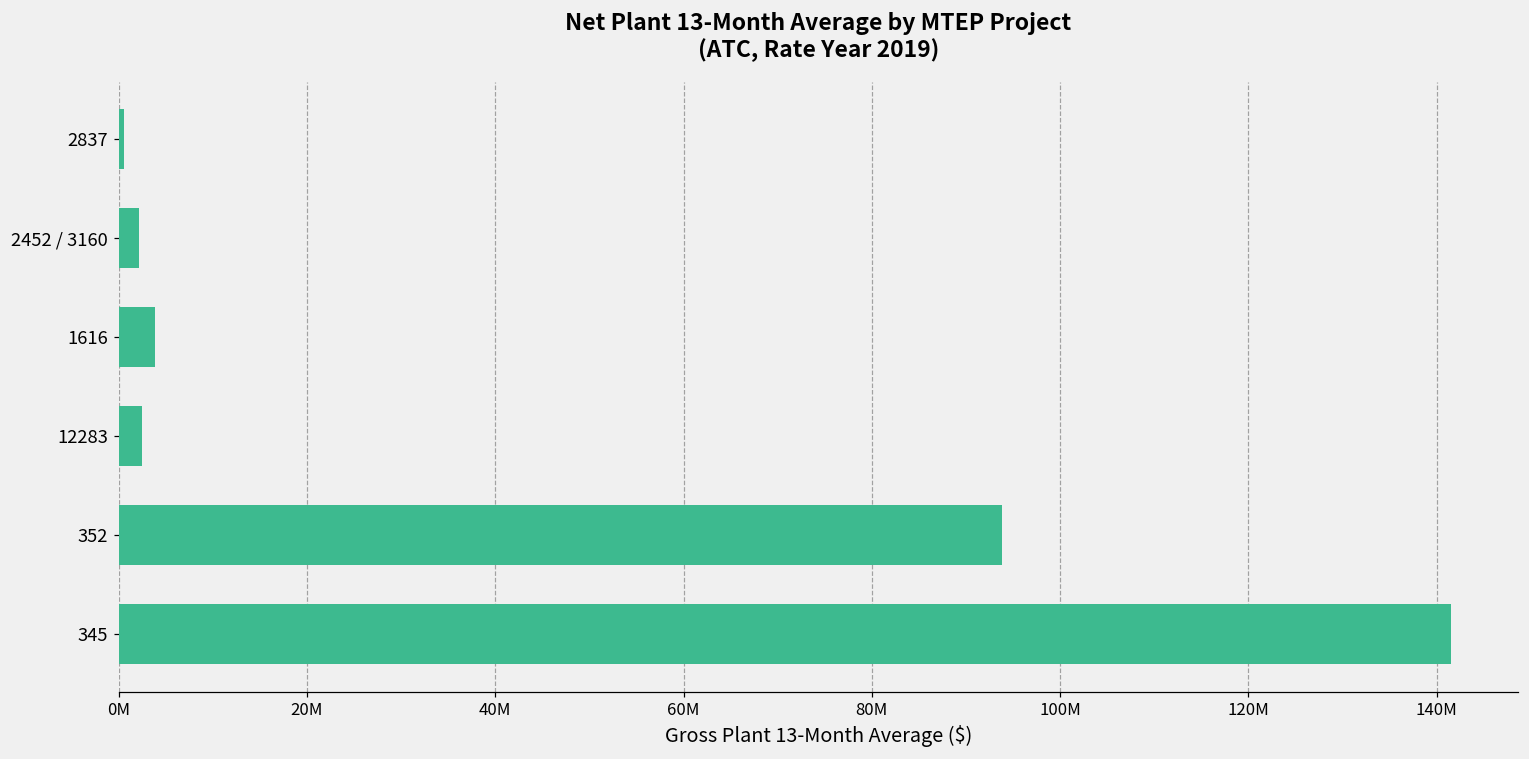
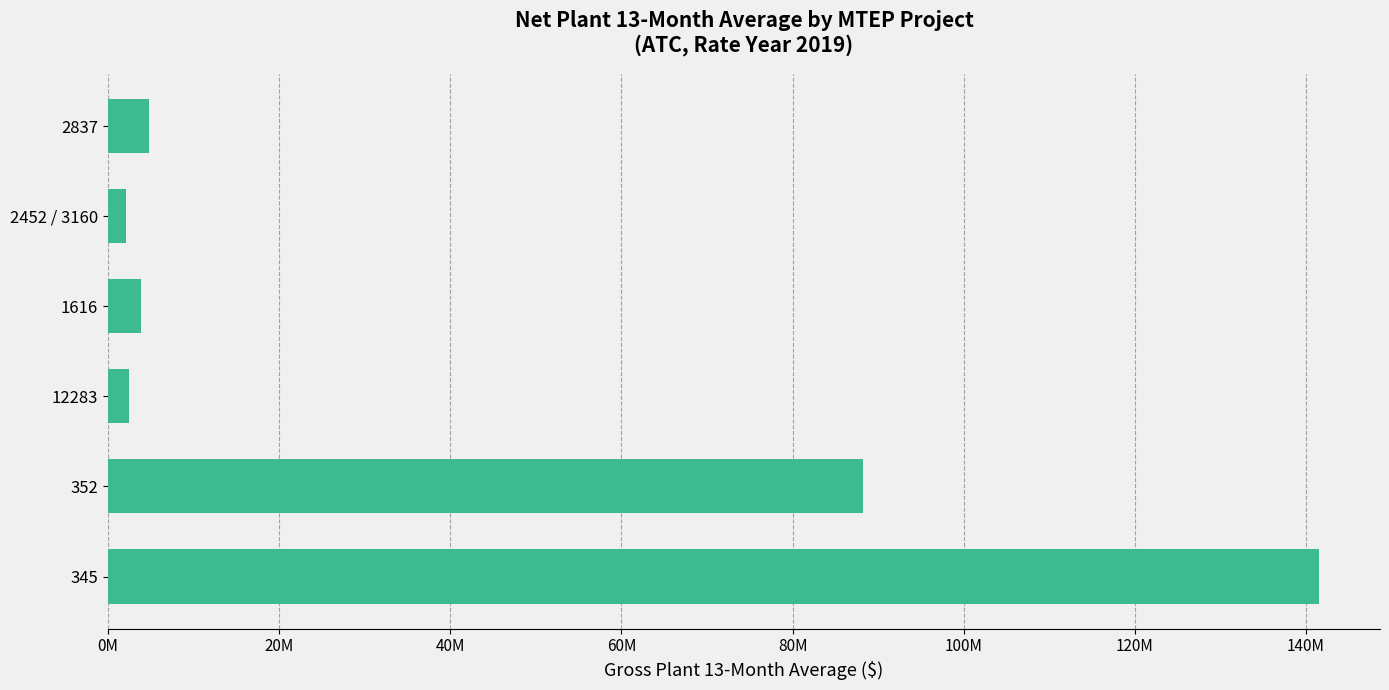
  {
-   "2837": 1000000,
+   "2837": 5000000,
    "2452 / 3160": 2000000,
    "1616": 4000000,
    "12283": 2000000,
-   "352": 94000000,
+   "352": 88000000,
    "345": 142000000
  }
